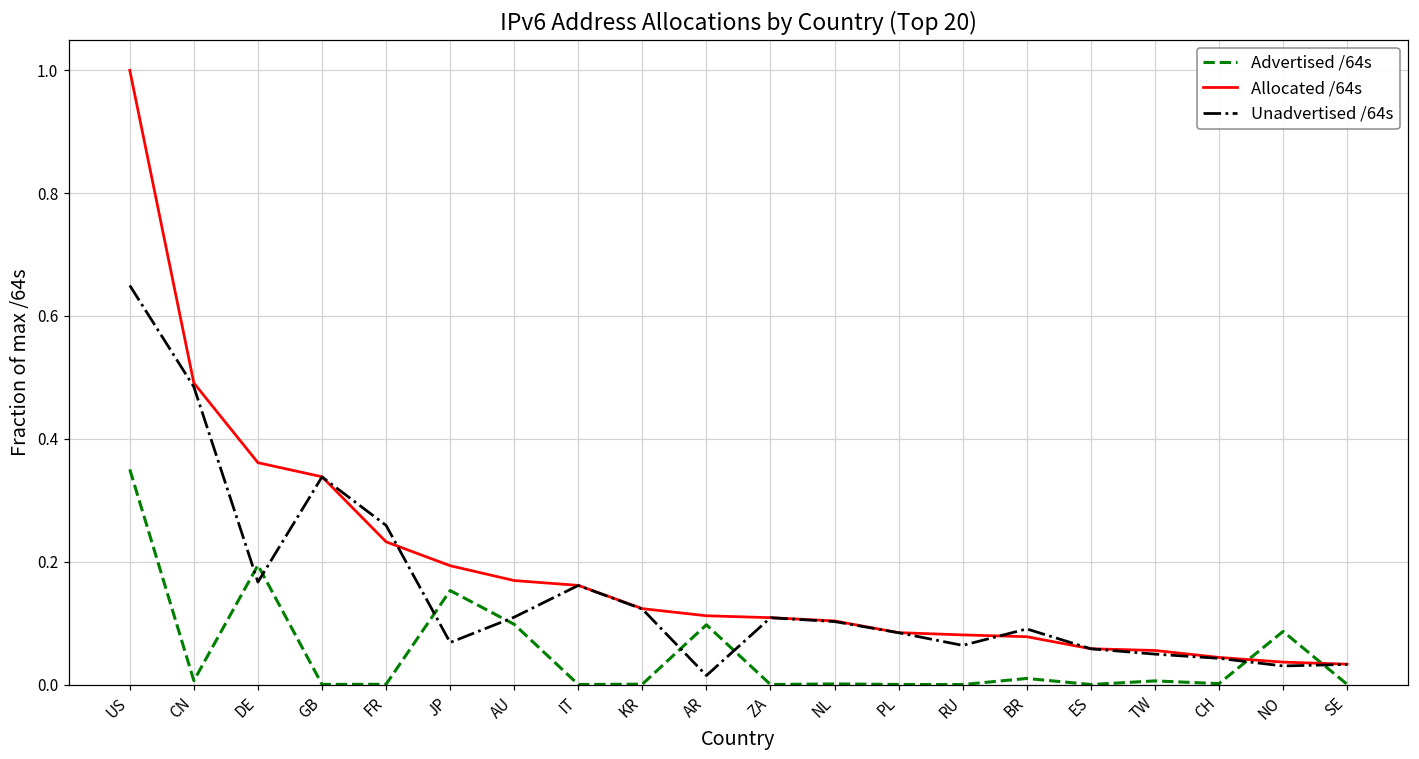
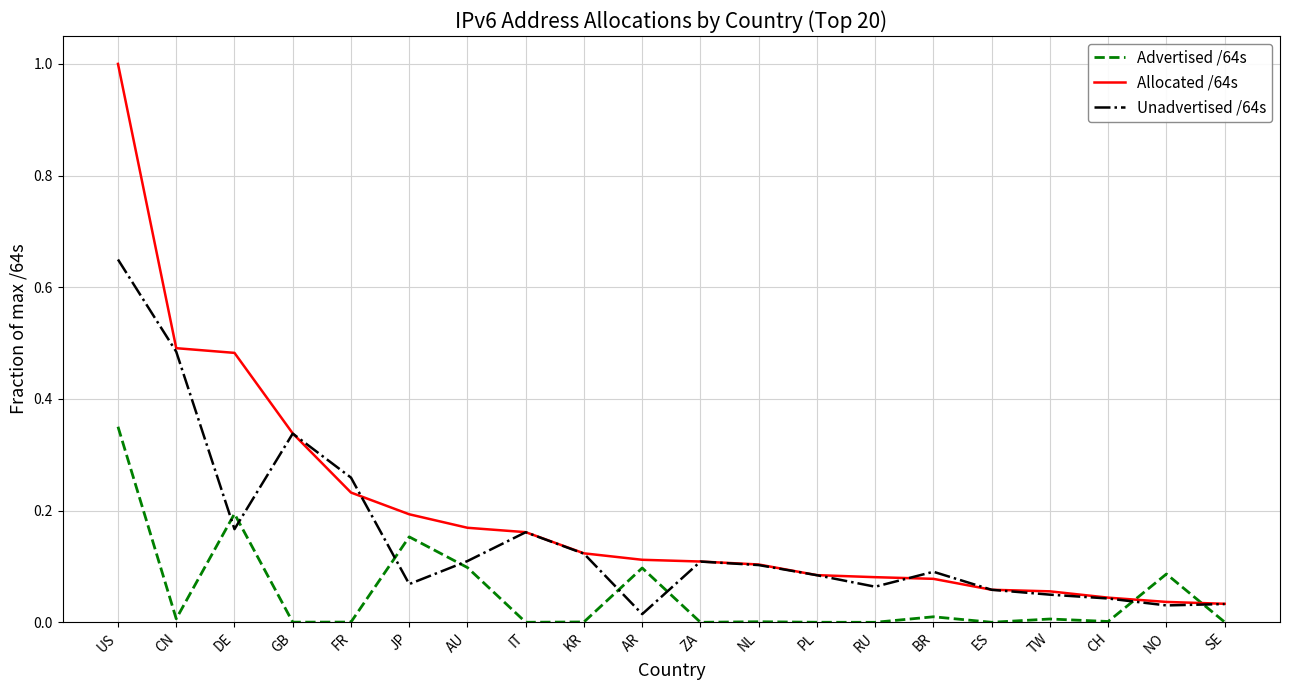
  {
    "Advertised /64s": {
      "US": 0.35,
      "CN": 0.01,
      "DE": 0.19,
      "GB": 0.00,
      "FR": 0.00,
      "JP": 0.15,
      "AU": 0.10,
      "IT": 0.00,
      "KR": 0.00,
      "AR": 0.10,
      "ZA": 0.00,
      "NL": 0.00,
      "PL": 0.00,
      "RU": 0.00,
      "BR": 0.01,
      "ES": 0.00,
      "TW": 0.01,
      "CH": 0.00,
      "NO": 0.09,
      "SE": 0.00
    },
    "Allocated /64s": {
      "US": 1.00,
      "CN": 0.49,
-     "DE": 0.36,
+     "DE": 0.48,
      "FR": 0.23,
      "JP": 0.19,
      "AU": 0.17,
      "AR": 0.11,
      "RU": 0.08,
      "BR": 0.08,
      "TW": 0.06,
      "NO": 0.04
    },
    "Unadvertised /64s": {
      "US": 0.65,
      "CN": 0.48,
      "DE": 0.17,
      "FR": 0.26,
      "JP": 0.07,
      "AU": 0.11,
      "AR": 0.01,
      "RU": 0.06,
      "BR": 0.09,
      "TW": 0.05,
      "NO": 0.03
    }
  }
